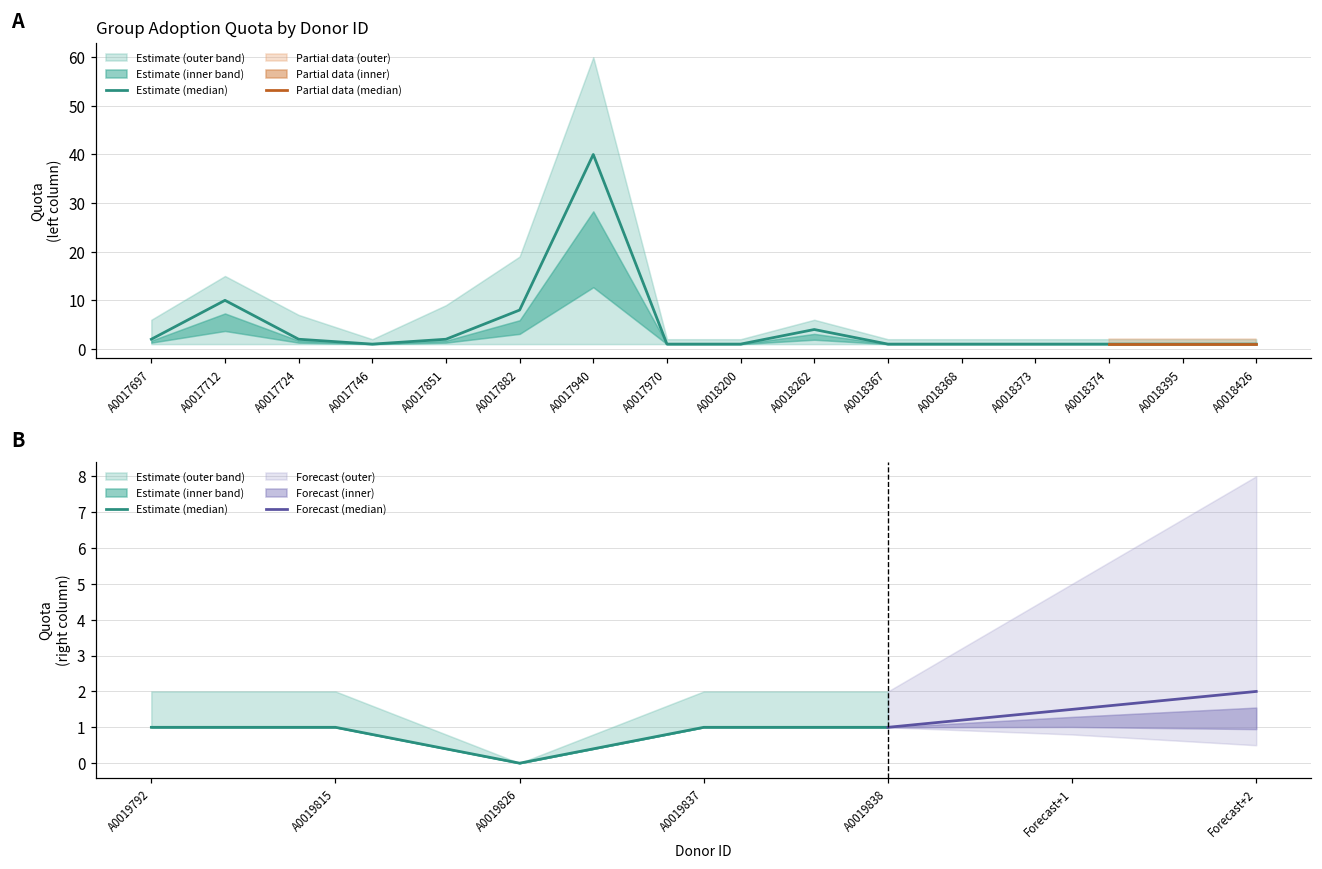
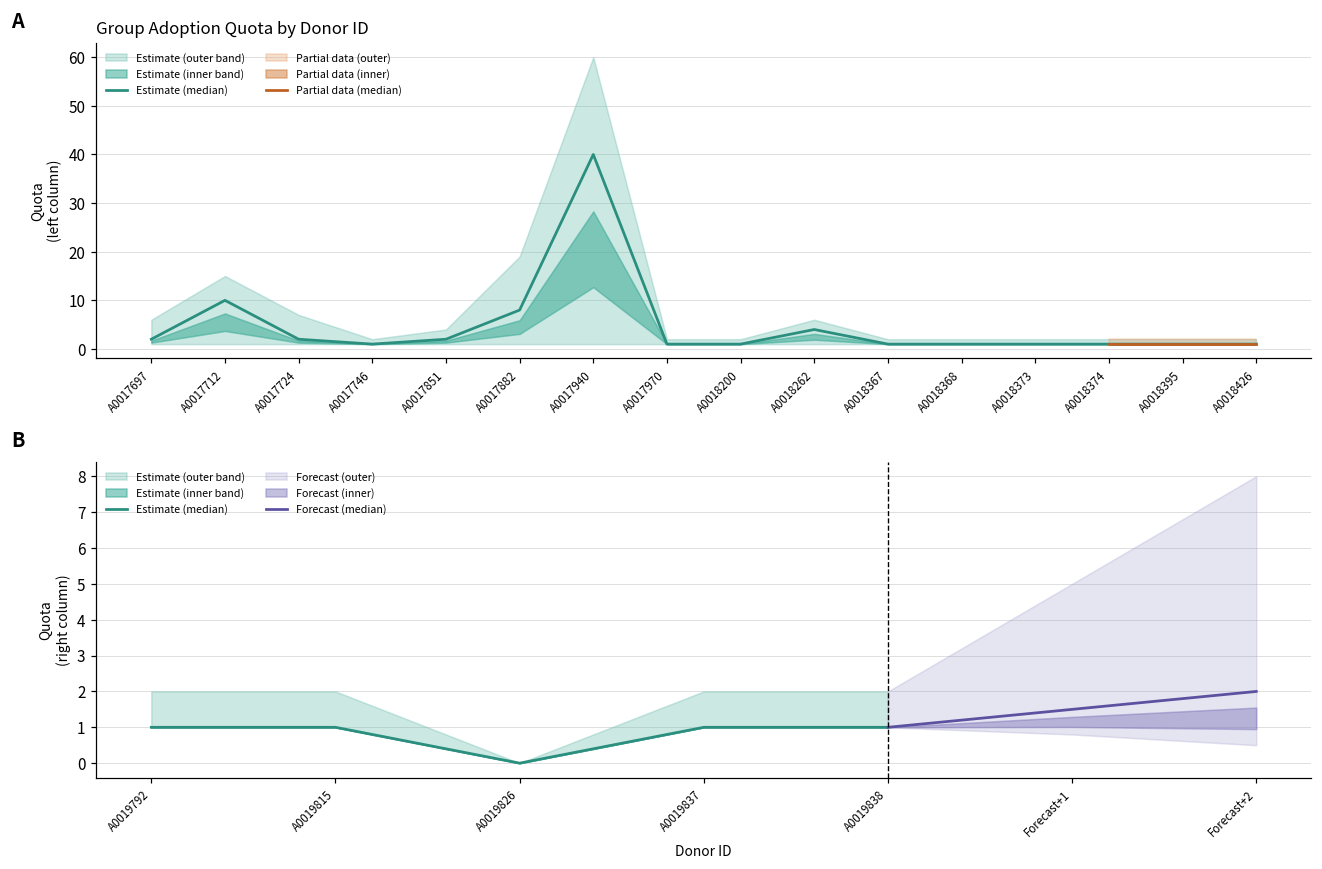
  {
    "Group Adoption Quota by Donor ID": {
      "Estimate (outer band)": {
        "A0017697": 6,
        "A0017712": 15,
        "A0017724": 7,
-       "A0017851": 9,
+       "A0017851": 4,
        "A0017882": 19,
        "A0017940": 60,
        "A0018262": 6
      }
    }
  }
